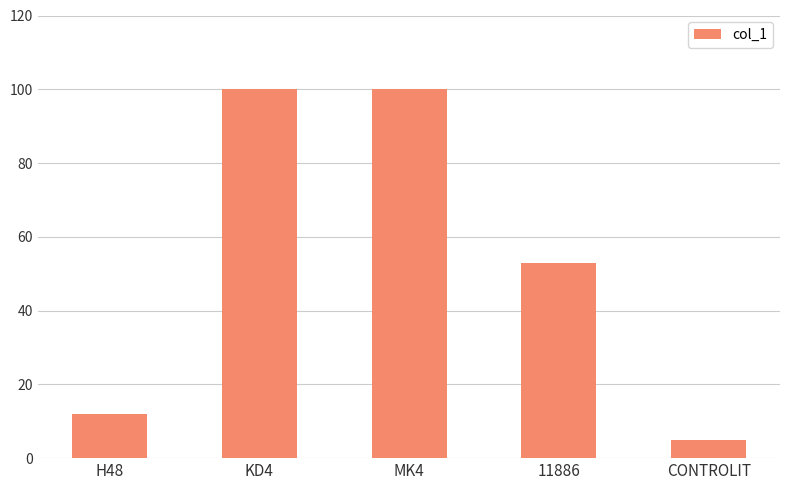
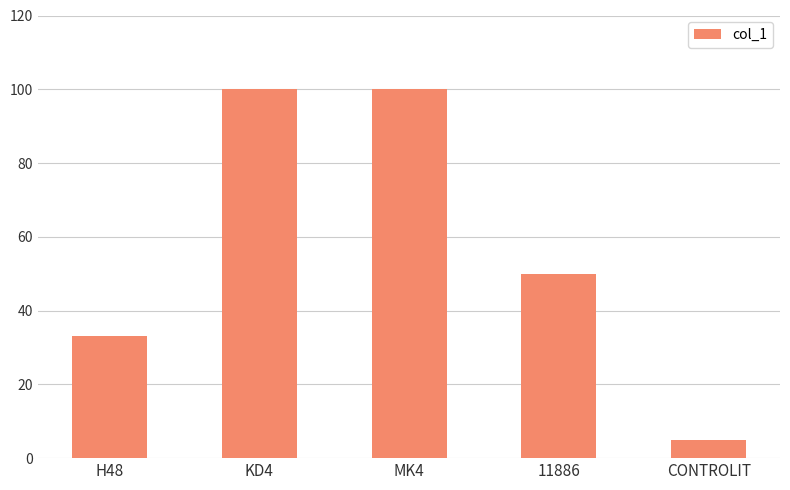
  {
-   "H48": 12,
+   "H48": 33,
    "KD4": 100,
    "MK4": 100,
-   "11886": 53,
+   "11886": 50,
    "CONTROLIT": 5
  }
